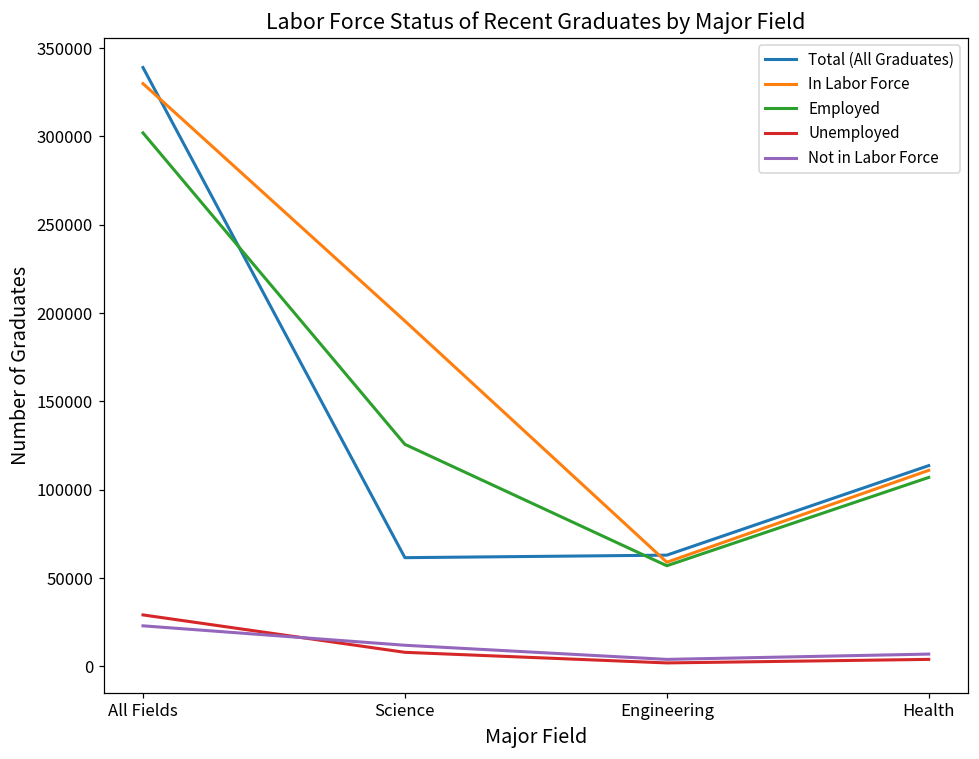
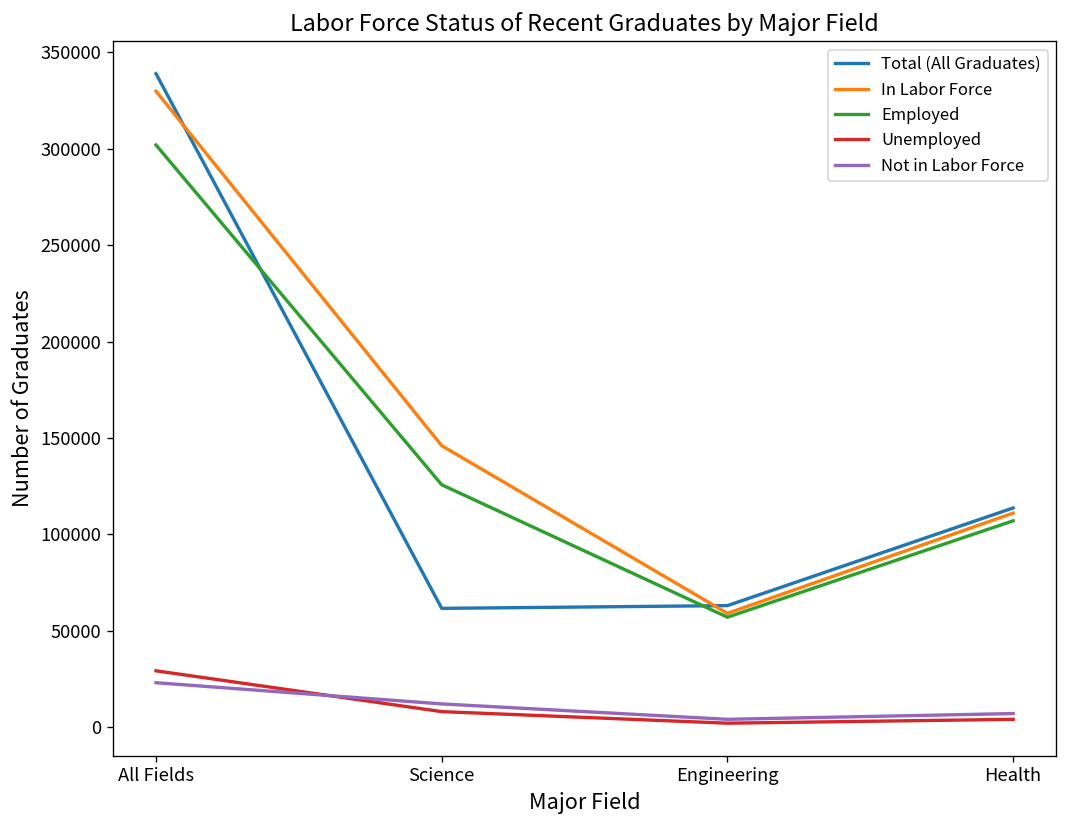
  {
    "Total (All Graduates)": {
      "All Fields": 339000,
      "Science": 62000,
      "Engineering": 63000,
      "Health": 114000
    },
    "In Labor Force": {
      "All Fields": 330000,
-     "Science": 196000,
+     "Science": 146000,
      "Engineering": 59000,
      "Health": 111000
    },
    "Employed": {
      "All Fields": 302000,
      "Science": 126000,
      "Engineering": 57000,
      "Health": 107000
    },
    "Unemployed": {
      "All Fields": 29000,
      "Science": 8000,
      "Engineering": 2000,
      "Health": 4000
    },
    "Not in Labor Force": {
      "All Fields": 23000,
      "Science": 12000,
      "Engineering": 4000,
      "Health": 7000
    }
  }
